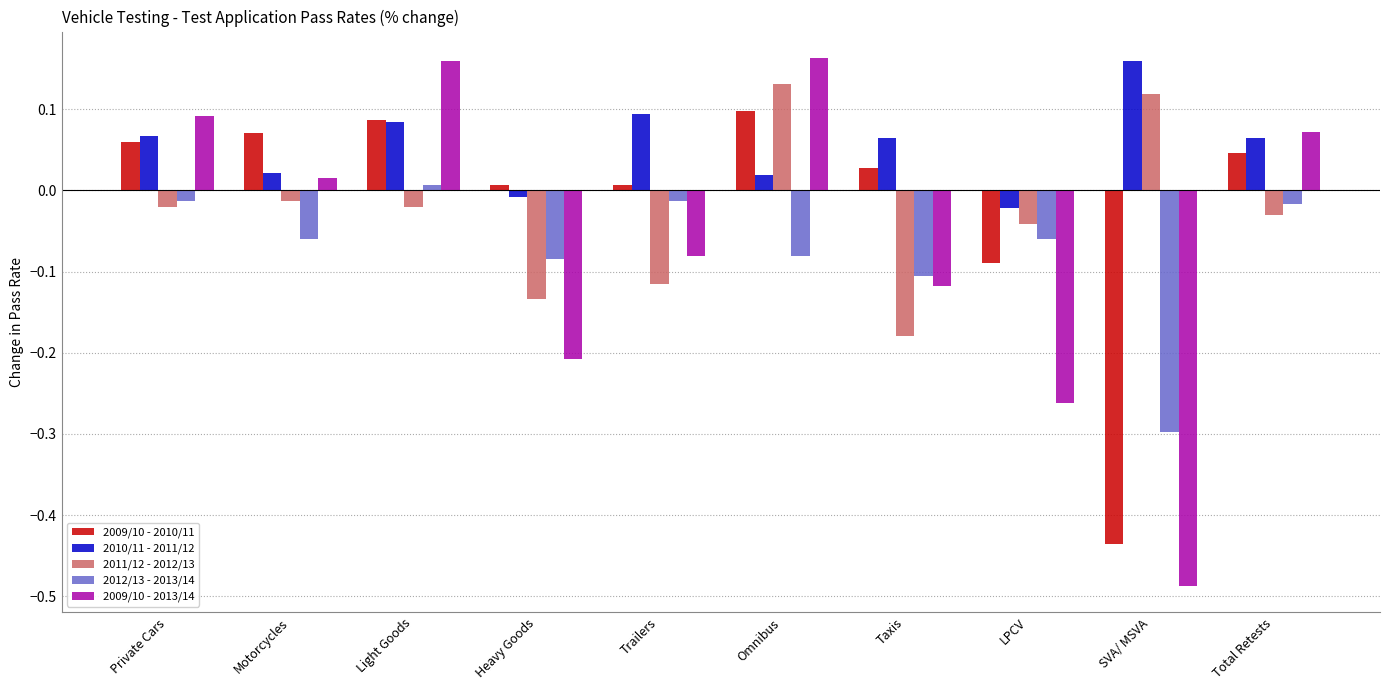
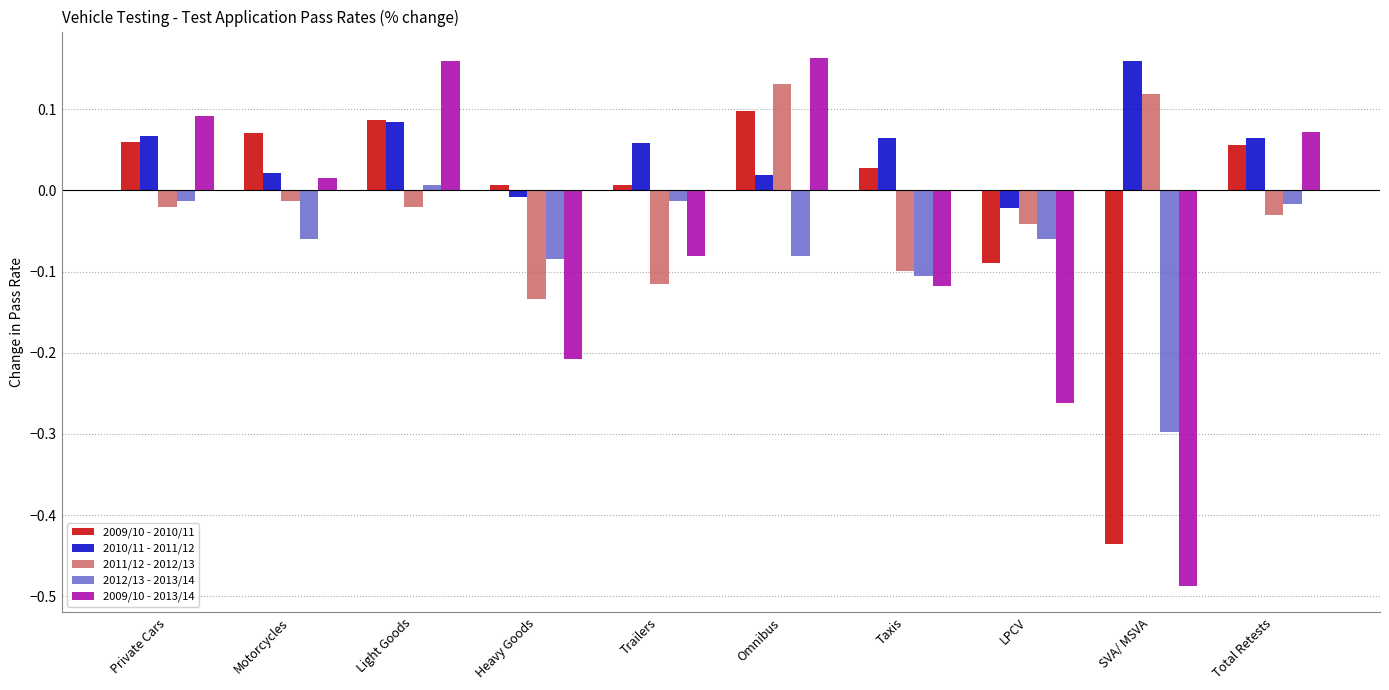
  {
    "2009/10 - 2010/11": {
      "Private Cars": 0.06,
      "Motorcycles": 0.07,
      "Light Goods": 0.09,
      "Heavy Goods": 0.01,
      "Trailers": 0.01,
      "Omnibus": 0.10,
      "Taxis": 0.03,
      "LPCV": -0.09,
      "SVA/ MSVA": -0.44,
-     "Total Retests": 0.05
+     "Total Retests": 0.06
    },
    "2010/11 - 2011/12": {
      "Private Cars": 0.07,
      "Motorcycles": 0.02,
      "Light Goods": 0.08,
      "Heavy Goods": -0.01,
-     "Trailers": 0.09,
+     "Trailers": 0.06,
      "Omnibus": 0.02,
      "Taxis": 0.06,
      "LPCV": -0.02,
      "SVA/ MSVA": 0.16,
      "Total Retests": 0.06
    },
    "2011/12 - 2012/13": {
      "Private Cars": -0.02,
      "Motorcycles": -0.01,
      "Light Goods": -0.02,
      "Heavy Goods": -0.13,
      "Trailers": -0.12,
      "Omnibus": 0.13,
-     "Taxis": -0.18,
+     "Taxis": -0.10,
      "LPCV": -0.04,
      "SVA/ MSVA": 0.12,
      "Total Retests": -0.03
    },
    "2012/13 - 2013/14": {
      "Private Cars": -0.01,
      "Motorcycles": -0.06,
      "Light Goods": 0.01,
      "Heavy Goods": -0.08,
      "Trailers": -0.01,
      "Omnibus": -0.08,
      "Taxis": -0.11,
      "LPCV": -0.06,
      "SVA/ MSVA": -0.30,
      "Total Retests": -0.02
    },
    "2009/10 - 2013/14": {
      "Private Cars": 0.09,
      "Motorcycles": 0.02,
      "Light Goods": 0.16,
      "Heavy Goods": -0.21,
      "Trailers": -0.08,
      "Omnibus": 0.16,
      "Taxis": -0.12,
      "LPCV": -0.26,
      "SVA/ MSVA": -0.49,
      "Total Retests": 0.07
    }
  }
